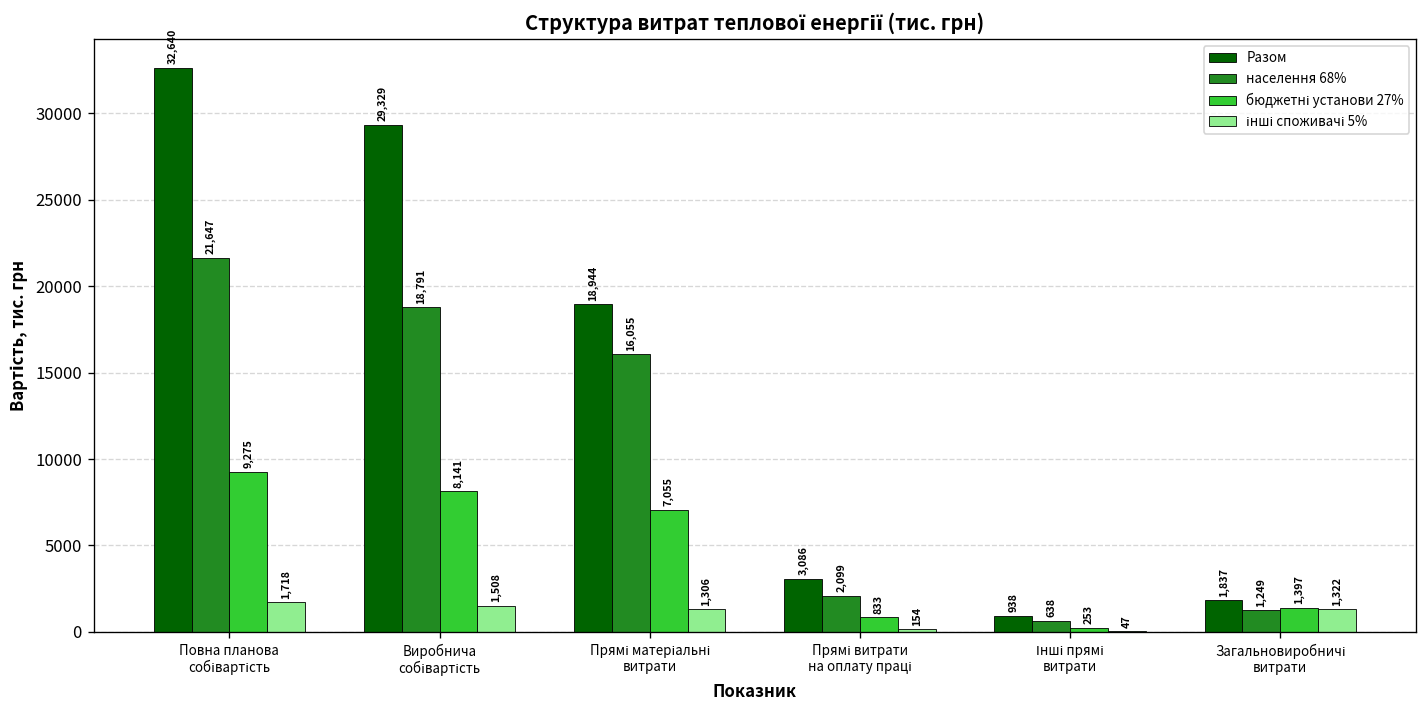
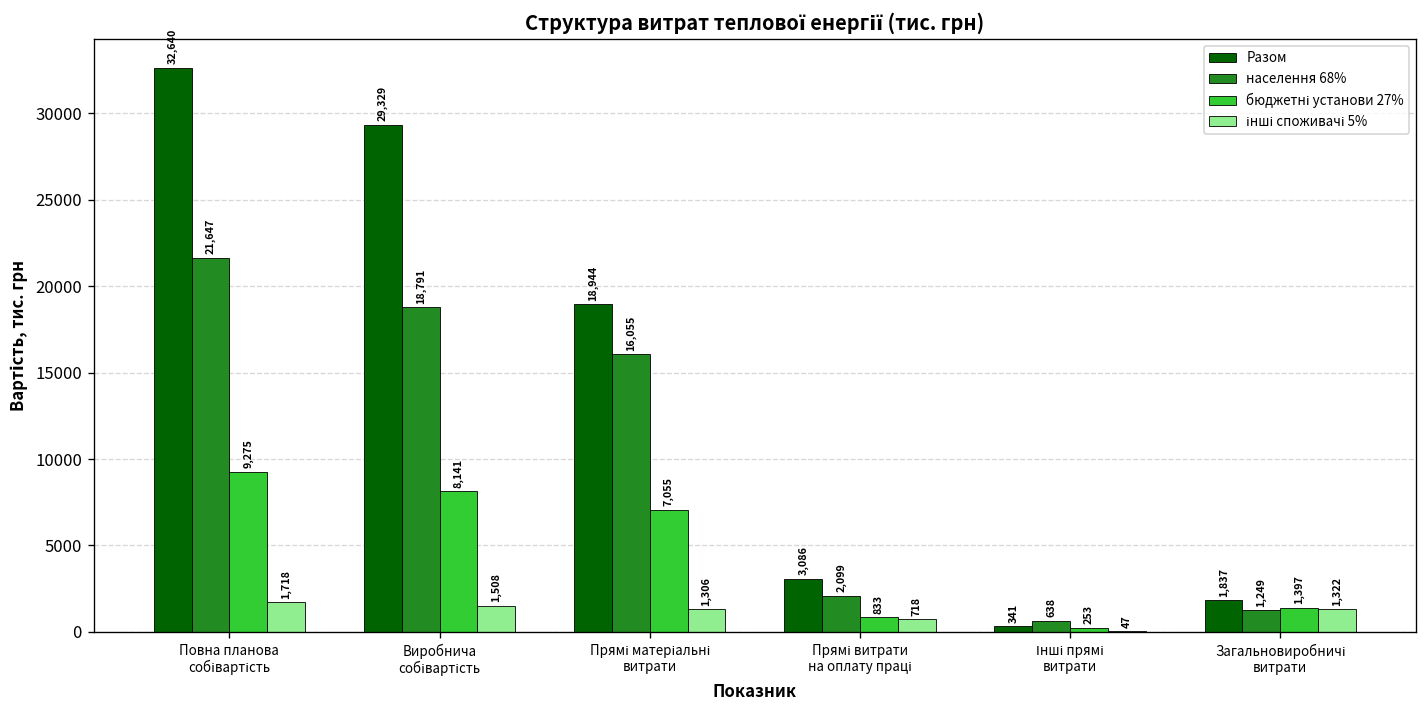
  {
    "Разом": {
      "Повна планова собівартість": "32,640",
      "Виробнича собівартість": "29,329",
      "Прямі матеріальні витрати": "18,944",
      "Прямі витрати на оплату праці": "3,086",
-     "Інші прямі витрати": "938",
+     "Інші прямі витрати": "341",
      "Загальновиробничі витрати": "1,837"
    },
    "населення 68%": {
      "Повна планова собівартість": "21,647",
      "Виробнича собівартість": "18,791",
      "Прямі матеріальні витрати": "16,055",
      "Прямі витрати на оплату праці": "2,099",
      "Інші прямі витрати": "638",
      "Загальновиробничі витрати": "1,249"
    },
    "бюджетні установи 27%": {
      "Повна планова собівартість": "9,275",
      "Виробнича собівартість": "8,141",
      "Прямі матеріальні витрати": "7,055",
      "Прямі витрати на оплату праці": "833",
      "Інші прямі витрати": "253",
      "Загальновиробничі витрати": "1,397"
    },
    "інші споживачі 5%": {
      "Повна планова собівартість": "1,718",
      "Виробнича собівартість": "1,508",
      "Прямі матеріальні витрати": "1,306",
-     "Прямі витрати на оплату праці": "154",
+     "Прямі витрати на оплату праці": "718",
      "Інші прямі витрати": "47",
      "Загальновиробничі витрати": "1,322"
    }
  }
